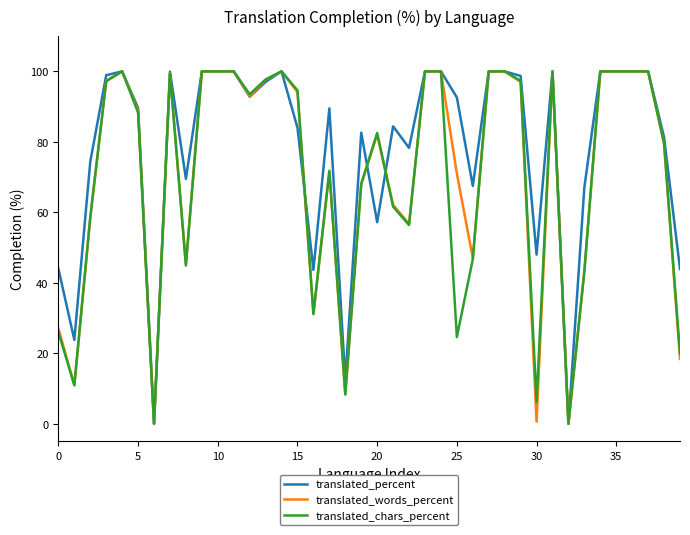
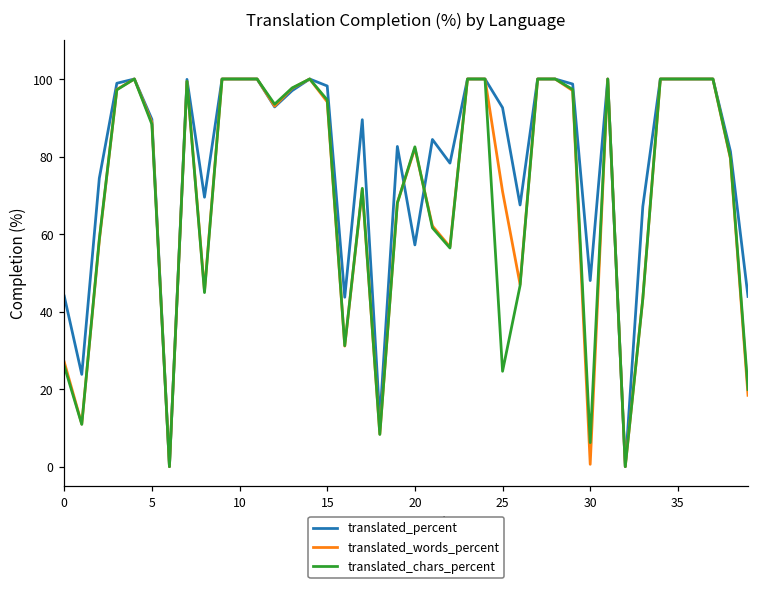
  {
    "translated_percent": {
      "0": 44,
      "5": 90,
-     "15": 84,
+     "15": 98,
      "20": 57,
      "25": 93,
      "30": 48
    },
    "translated_words_percent": {
      "0": 27,
      "25": 71,
      "30": 1
    },
    "translated_chars_percent": {
      "0": 26,
      "25": 25,
      "30": 6
    }
  }
